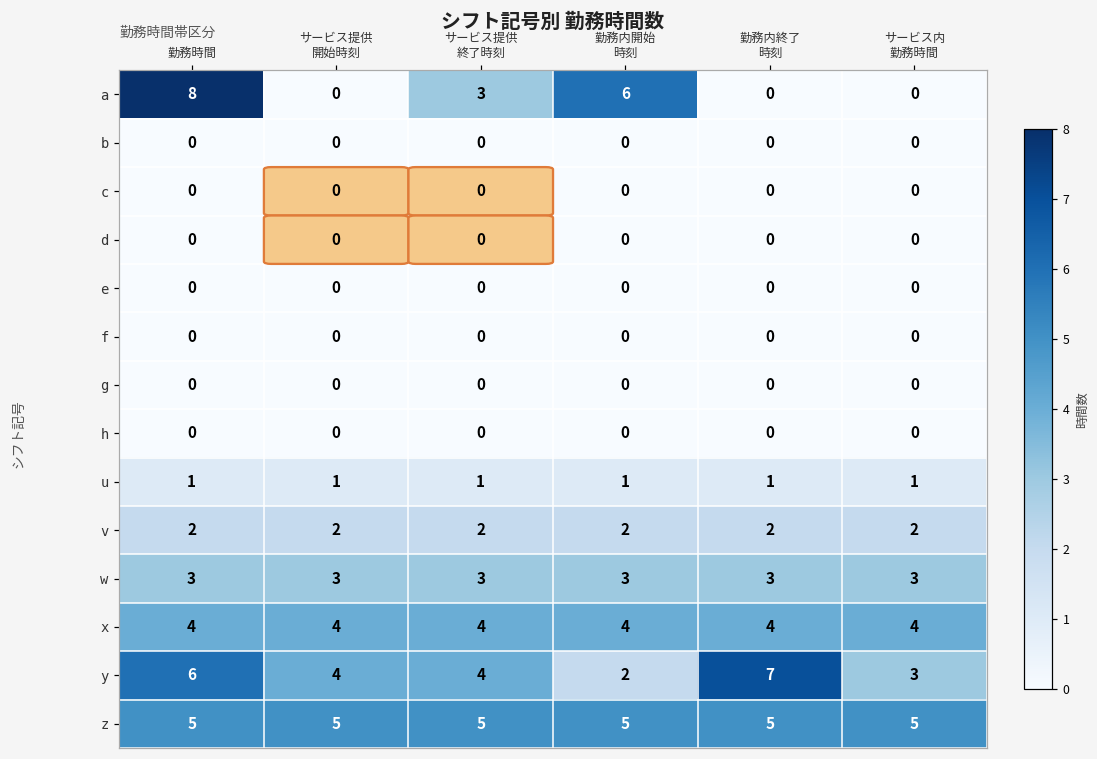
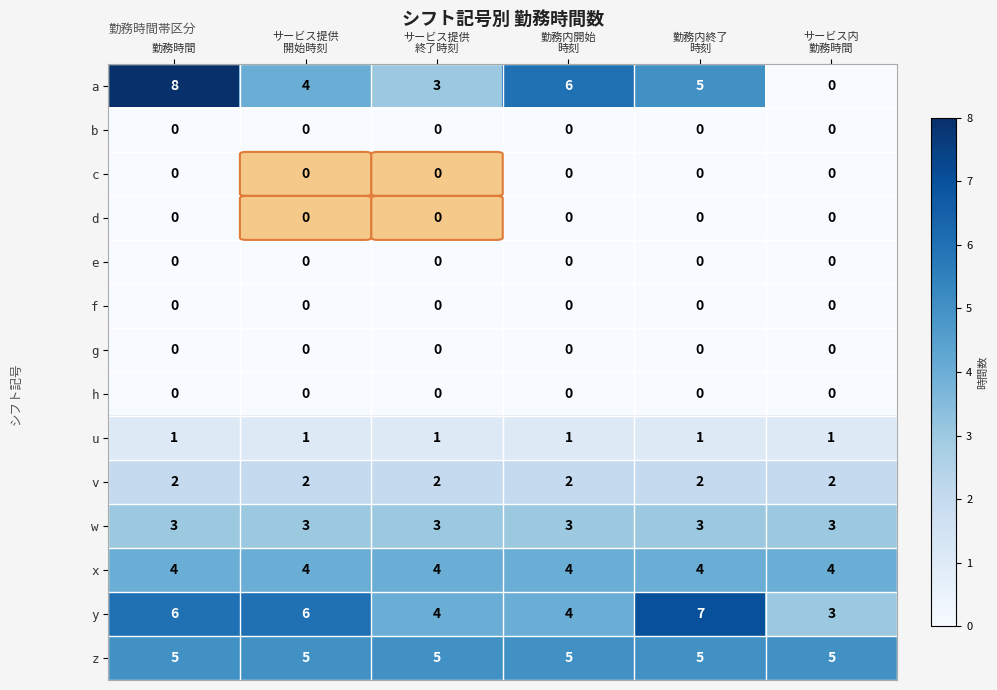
  {
    "a": {
      "勤務時間": 8,
-     "サービス提供 開始時刻": 0,
+     "サービス提供 開始時刻": 4,
      "サービス提供 終了時刻": 3,
      "勤務内開始 時刻": 6,
-     "勤務内終了 時刻": 0,
+     "勤務内終了 時刻": 5,
      "サービス内 勤務時間": 0
    },
    "b": {
      "勤務時間": 0,
      "サービス提供 開始時刻": 0,
      "サービス提供 終了時刻": 0,
      "勤務内開始 時刻": 0,
      "勤務内終了 時刻": 0,
      "サービス内 勤務時間": 0
    },
    "c": {
      "勤務時間": 0,
      "勤務内開始 時刻": 0,
      "勤務内終了 時刻": 0,
      "サービス内 勤務時間": 0
    },
    "d": {
      "勤務時間": 0,
      "勤務内開始 時刻": 0,
      "勤務内終了 時刻": 0,
      "サービス内 勤務時間": 0
    },
    "e": {
      "勤務時間": 0,
      "サービス提供 開始時刻": 0,
      "サービス提供 終了時刻": 0,
      "勤務内開始 時刻": 0,
      "勤務内終了 時刻": 0,
      "サービス内 勤務時間": 0
    },
    "f": {
      "勤務時間": 0,
      "サービス提供 開始時刻": 0,
      "サービス提供 終了時刻": 0,
      "勤務内開始 時刻": 0,
      "勤務内終了 時刻": 0,
      "サービス内 勤務時間": 0
    },
    "g": {
      "勤務時間": 0,
      "サービス提供 開始時刻": 0,
      "サービス提供 終了時刻": 0,
      "勤務内開始 時刻": 0,
      "勤務内終了 時刻": 0,
      "サービス内 勤務時間": 0
    },
    "h": {
      "勤務時間": 0,
      "サービス提供 開始時刻": 0,
      "サービス提供 終了時刻": 0,
      "勤務内開始 時刻": 0,
      "勤務内終了 時刻": 0,
      "サービス内 勤務時間": 0
    },
    "u": {
      "勤務時間": 1,
      "サービス提供 開始時刻": 1,
      "サービス提供 終了時刻": 1,
      "勤務内開始 時刻": 1,
      "勤務内終了 時刻": 1,
      "サービス内 勤務時間": 1
    },
    "v": {
      "勤務時間": 2,
      "サービス提供 開始時刻": 2,
      "サービス提供 終了時刻": 2,
      "勤務内開始 時刻": 2,
      "勤務内終了 時刻": 2,
      "サービス内 勤務時間": 2
    },
    "w": {
      "勤務時間": 3,
      "サービス提供 開始時刻": 3,
      "サービス提供 終了時刻": 3,
      "勤務内開始 時刻": 3,
      "勤務内終了 時刻": 3,
      "サービス内 勤務時間": 3
    },
    "x": {
      "勤務時間": 4,
      "サービス提供 開始時刻": 4,
      "サービス提供 終了時刻": 4,
      "勤務内開始 時刻": 4,
      "勤務内終了 時刻": 4,
      "サービス内 勤務時間": 4
    },
    "y": {
      "勤務時間": 6,
-     "サービス提供 開始時刻": 4,
+     "サービス提供 開始時刻": 6,
      "サービス提供 終了時刻": 4,
-     "勤務内開始 時刻": 2,
+     "勤務内開始 時刻": 4,
      "勤務内終了 時刻": 7,
      "サービス内 勤務時間": 3
    },
    "z": {
      "勤務時間": 5,
      "サービス提供 開始時刻": 5,
      "サービス提供 終了時刻": 5,
      "勤務内開始 時刻": 5,
      "勤務内終了 時刻": 5,
      "サービス内 勤務時間": 5
    }
  }
